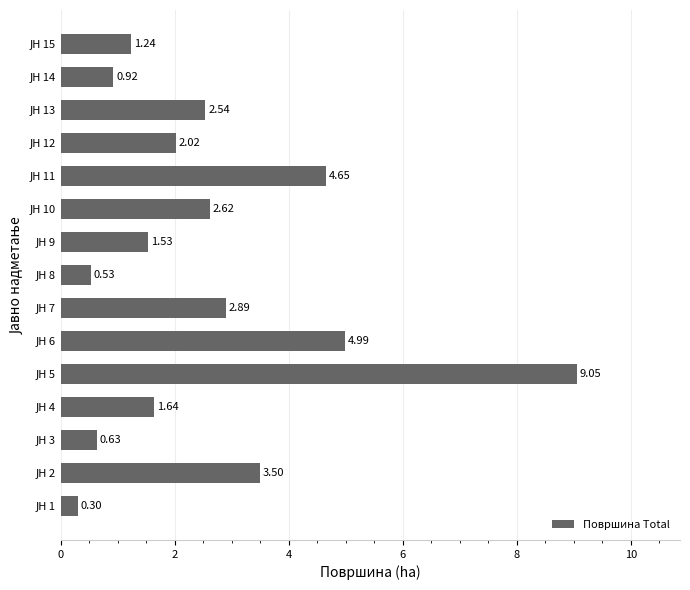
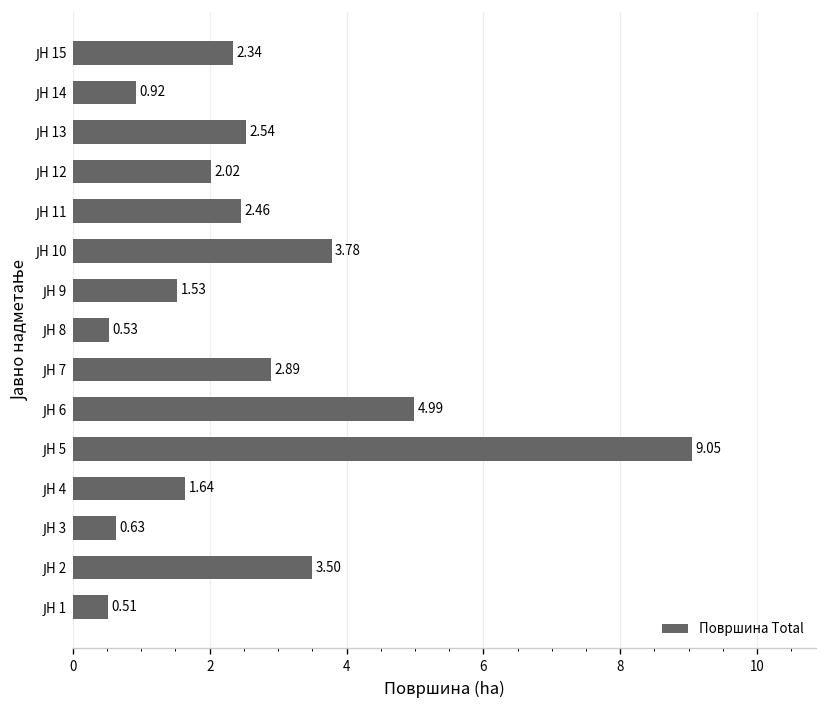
  {
-   "ЈН 15": 1.24,
+   "ЈН 15": 2.34,
    "ЈН 14": 0.92,
    "ЈН 13": 2.54,
    "ЈН 12": 2.02,
-   "ЈН 11": 4.65,
-   "ЈН 10": 2.62,
+   "ЈН 11": 2.46,
+   "ЈН 10": 3.78,
    "ЈН 9": 1.53,
    "ЈН 8": 0.53,
    "ЈН 7": 2.89,
    "ЈН 6": 4.99,
    "ЈН 5": 9.05,
    "ЈН 4": 1.64,
    "ЈН 3": 0.63,
    "ЈН 2": 3.50,
-   "ЈН 1": 0.30
+   "ЈН 1": 0.51
  }
